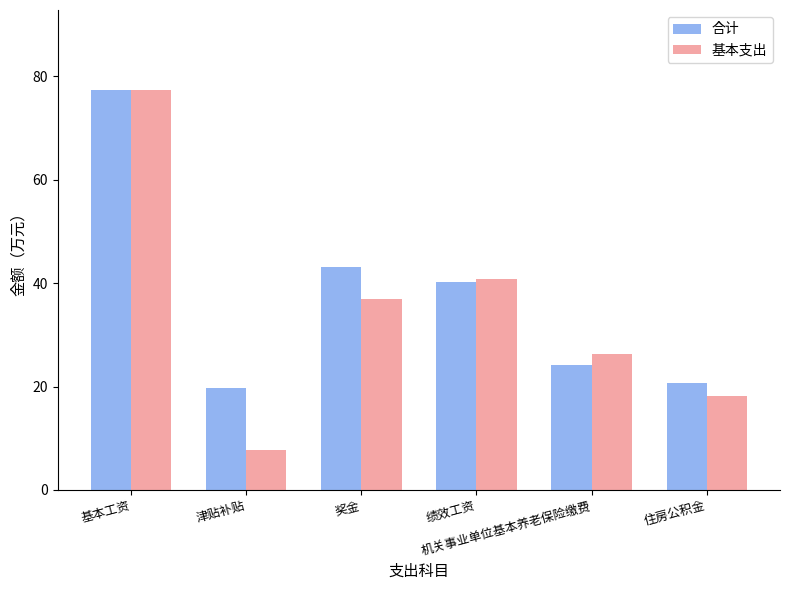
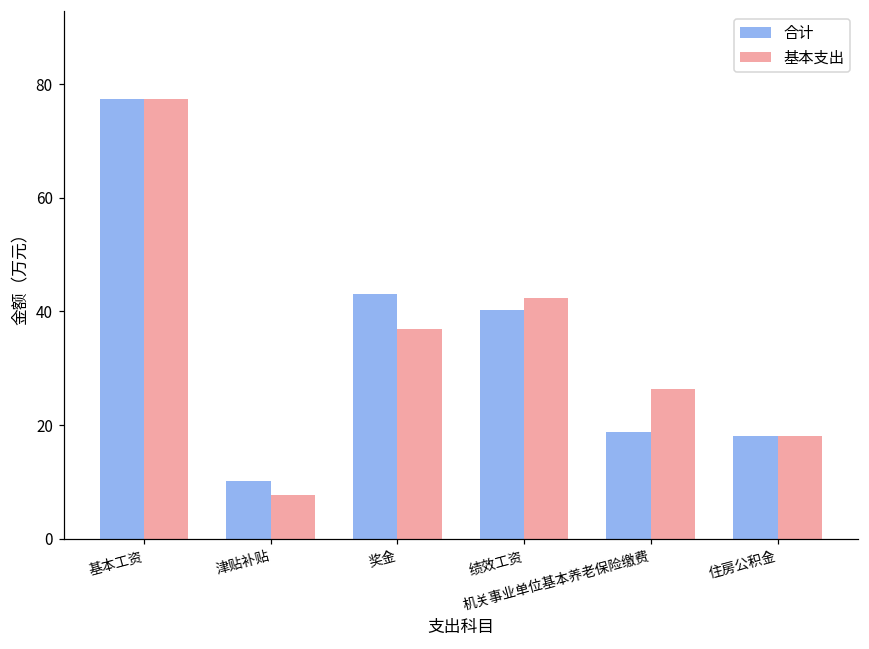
  {
    "合计": {
      "基本工资": 77,
-     "津贴补贴": 20,
+     "津贴补贴": 10,
      "奖金": 43,
      "绩效工资": 40,
-     "机关事业单位基本养老保险缴费": 24,
-     "住房公积金": 21
+     "机关事业单位基本养老保险缴费": 19,
+     "住房公积金": 18
    },
    "基本支出": {
      "基本工资": 77,
      "津贴补贴": 8,
      "奖金": 37,
-     "绩效工资": 41,
+     "绩效工资": 42,
      "机关事业单位基本养老保险缴费": 26,
      "住房公积金": 18
    }
  }
